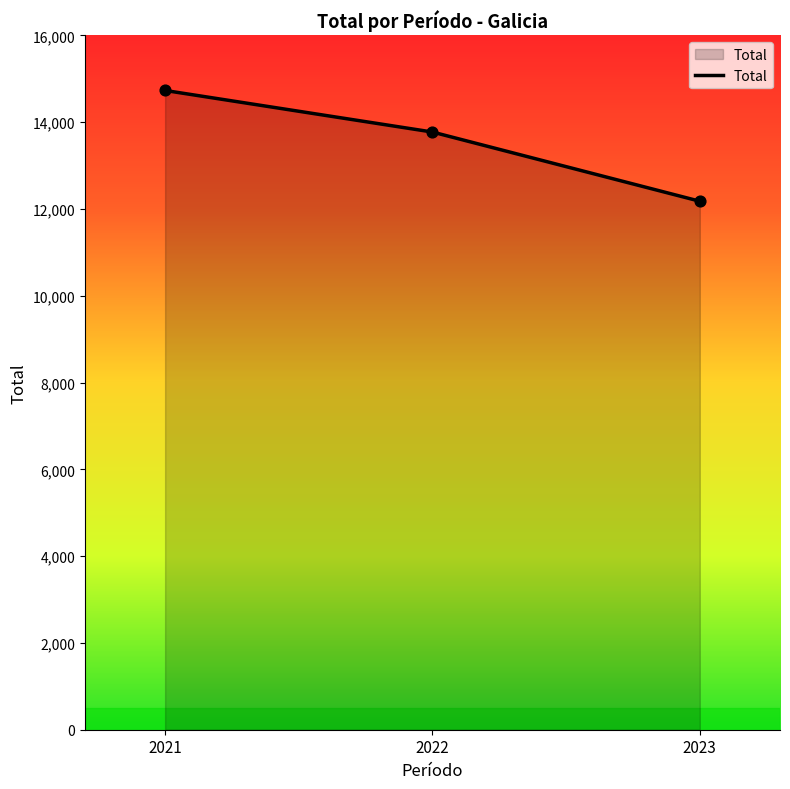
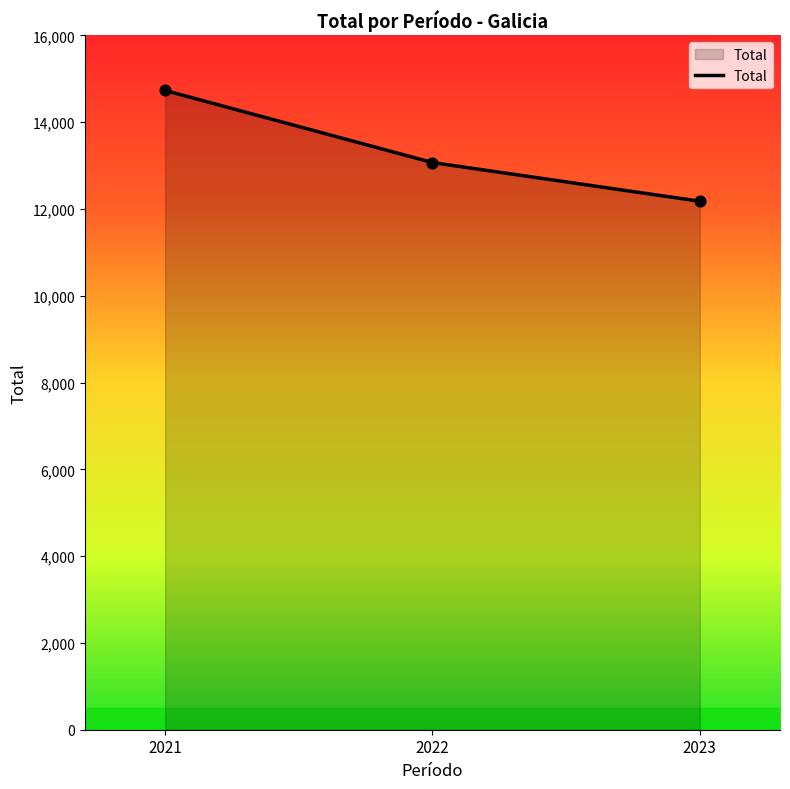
  {
    "2021": "14,700",
-   "2022": "13,800",
+   "2022": "13,100",
    "2023": "12,200"
  }
